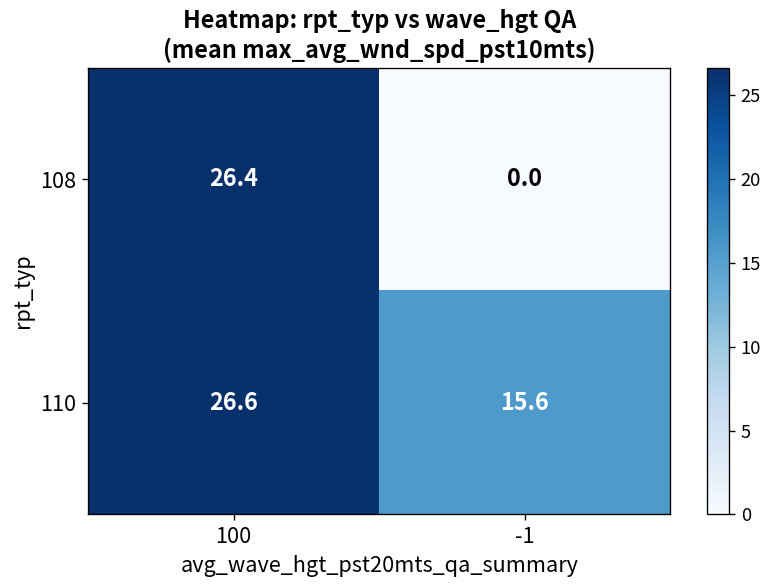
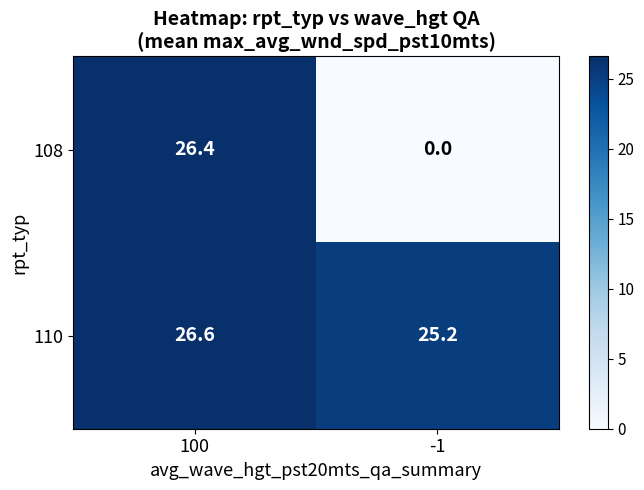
  {
    "108": {
      "100": 26.4,
      "-1": 0.0
    },
    "110": {
      "100": 26.6,
-     "-1": 15.6
+     "-1": 25.2
    }
  }
